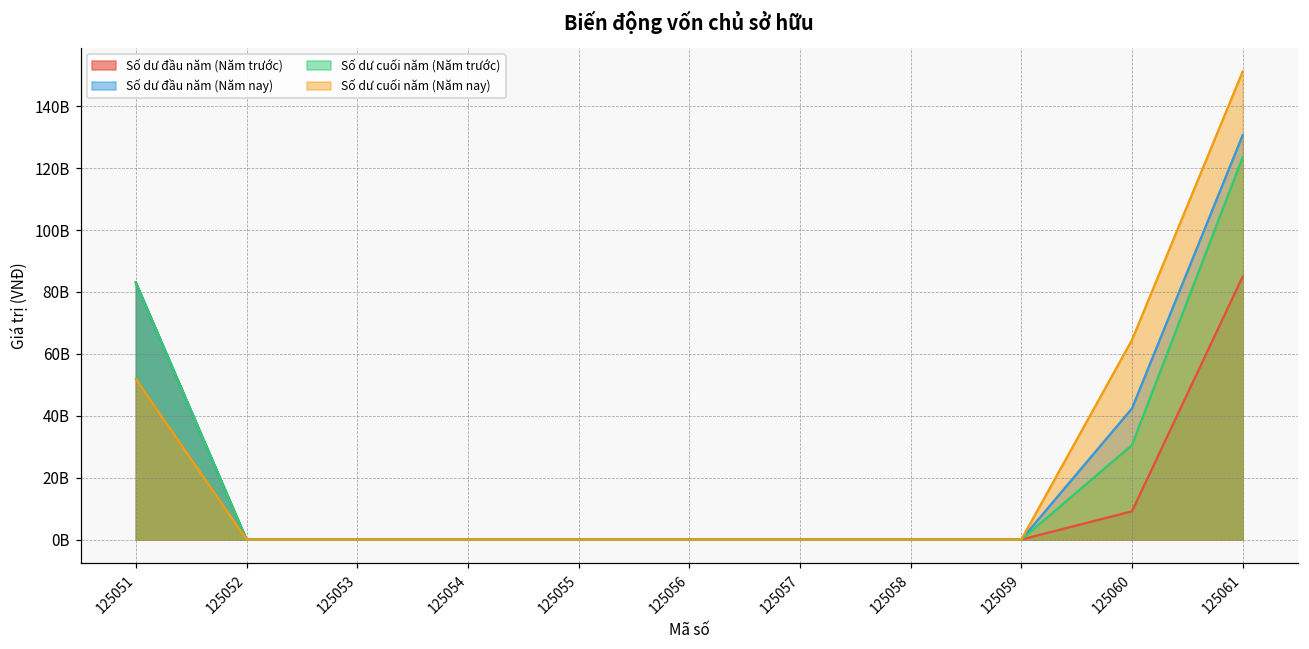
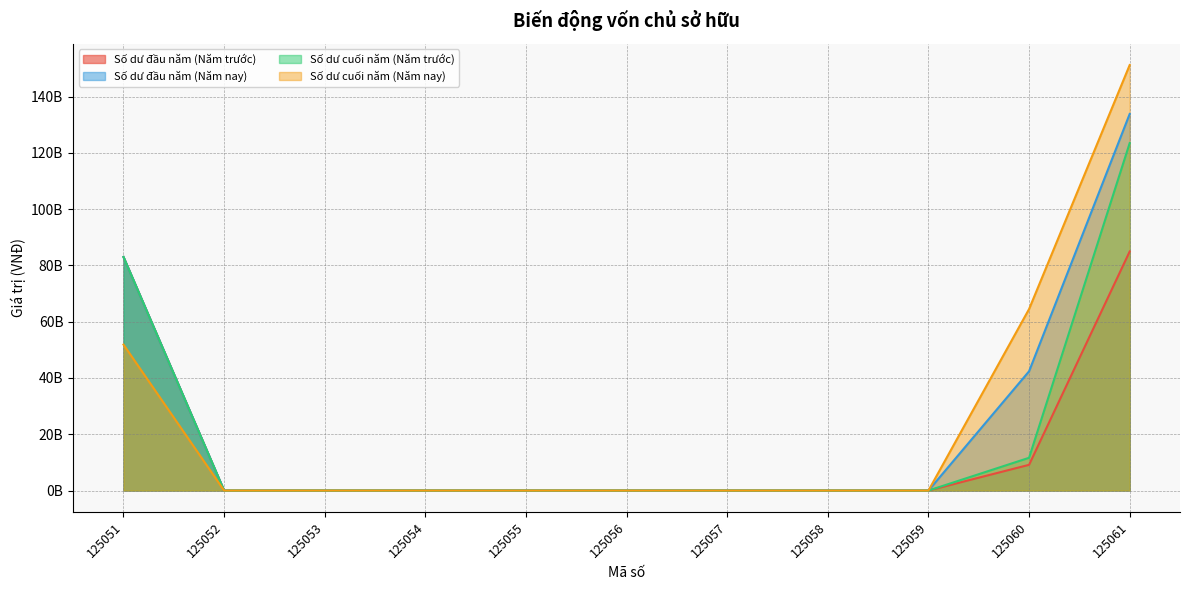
  {
    "Số dư đầu năm (Năm trước)": {
      "125060": 9000000000,
      "125061": 85000000000
    },
    "Số dư đầu năm (Năm nay)": {
      "125060": 42000000000,
-     "125061": 131000000000
+     "125061": 134000000000
    },
    "Số dư cuối năm (Năm trước)": {
-     "125060": 31000000000,
+     "125060": 12000000000,
      "125061": 123000000000
    },
    "Số dư cuối năm (Năm nay)": {
      "125051": 52000000000,
      "125060": 64000000000,
      "125061": 151000000000
    }
  }
